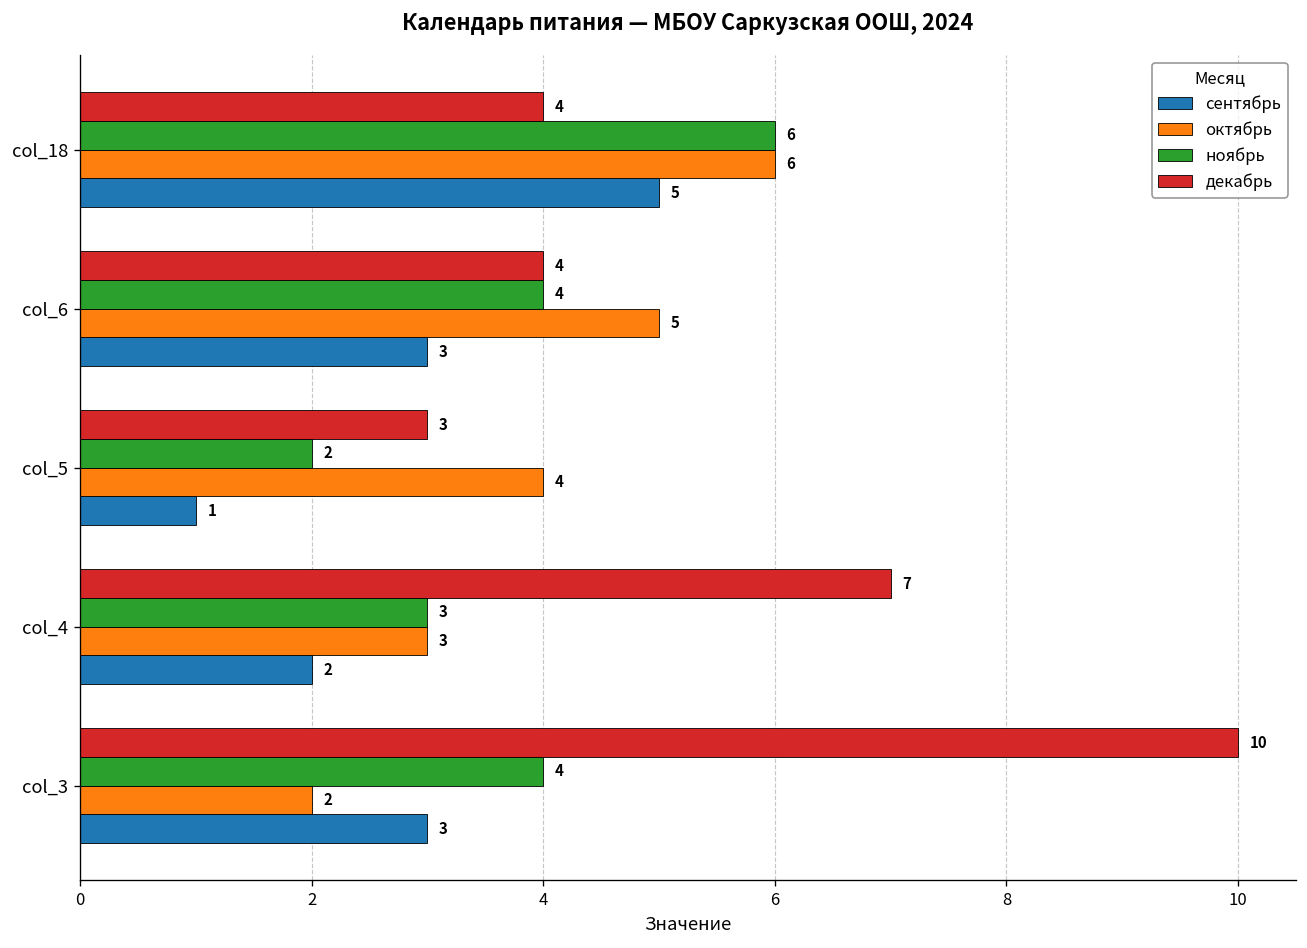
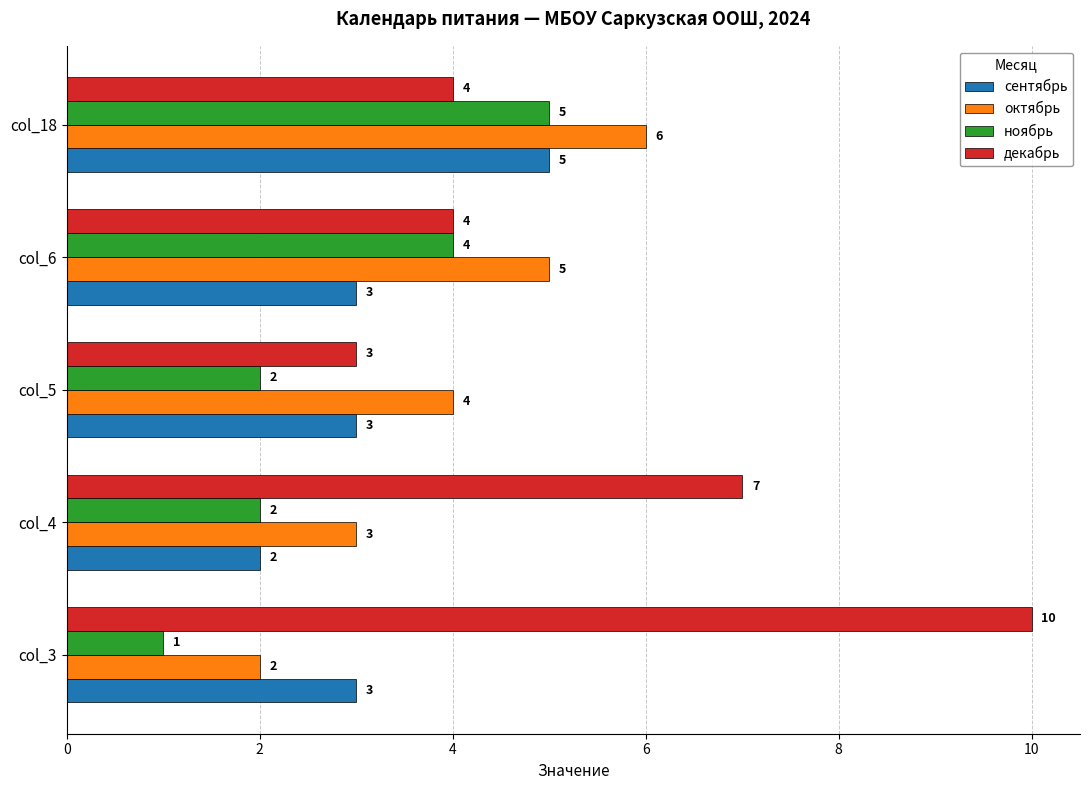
  {
    "сентябрь": {
      "col_18": 5,
      "col_6": 3,
-     "col_5": 1,
+     "col_5": 3,
      "col_4": 2,
      "col_3": 3
    },
    "октябрь": {
      "col_18": 6,
      "col_6": 5,
      "col_5": 4,
      "col_4": 3,
      "col_3": 2
    },
    "ноябрь": {
-     "col_18": 6,
+     "col_18": 5,
      "col_6": 4,
      "col_5": 2,
-     "col_4": 3,
-     "col_3": 4
+     "col_4": 2,
+     "col_3": 1
    },
    "декабрь": {
      "col_18": 4,
      "col_6": 4,
      "col_5": 3,
      "col_4": 7,
      "col_3": 10
    }
  }
